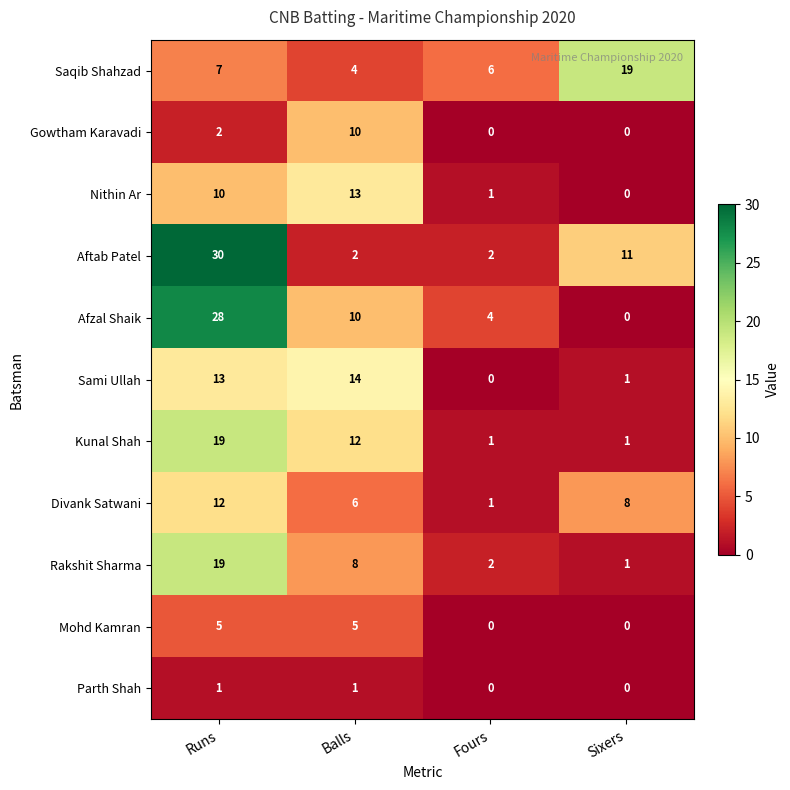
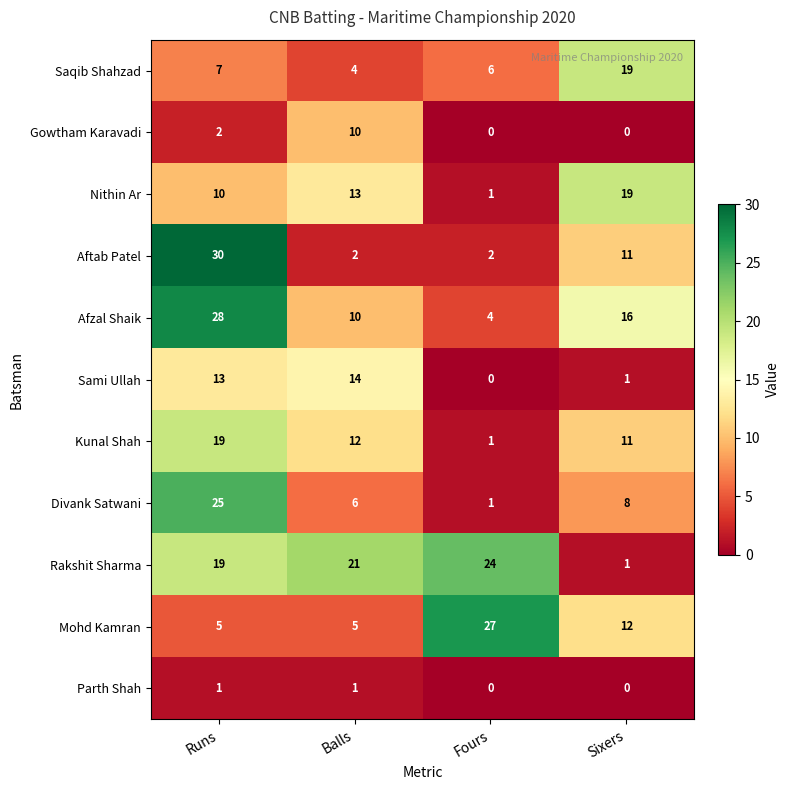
  {
    "Saqib Shahzad": {
      "Runs": 7,
      "Balls": 4,
      "Fours": 6
    },
    "Gowtham Karavadi": {
      "Runs": 2,
      "Balls": 10,
      "Fours": 0,
      "Sixers": 0
    },
    "Nithin Ar": {
      "Runs": 10,
      "Balls": 13,
      "Fours": 1,
-     "Sixers": 0
+     "Sixers": 19
    },
    "Aftab Patel": {
      "Runs": 30,
      "Balls": 2,
      "Fours": 2,
      "Sixers": 11
    },
    "Afzal Shaik": {
      "Runs": 28,
      "Balls": 10,
      "Fours": 4,
-     "Sixers": 0
+     "Sixers": 16
    },
    "Sami Ullah": {
      "Runs": 13,
      "Balls": 14,
      "Fours": 0,
      "Sixers": 1
    },
    "Kunal Shah": {
      "Runs": 19,
      "Balls": 12,
      "Fours": 1,
-     "Sixers": 1
+     "Sixers": 11
    },
    "Divank Satwani": {
-     "Runs": 12,
+     "Runs": 25,
      "Balls": 6,
      "Fours": 1,
      "Sixers": 8
    },
    "Rakshit Sharma": {
      "Runs": 19,
-     "Balls": 8,
-     "Fours": 2,
+     "Balls": 21,
+     "Fours": 24,
      "Sixers": 1
    },
    "Mohd Kamran": {
      "Runs": 5,
      "Balls": 5,
-     "Fours": 0,
-     "Sixers": 0
+     "Fours": 27,
+     "Sixers": 12
    },
    "Parth Shah": {
      "Runs": 1,
      "Balls": 1,
      "Fours": 0,
      "Sixers": 0
    }
  }
